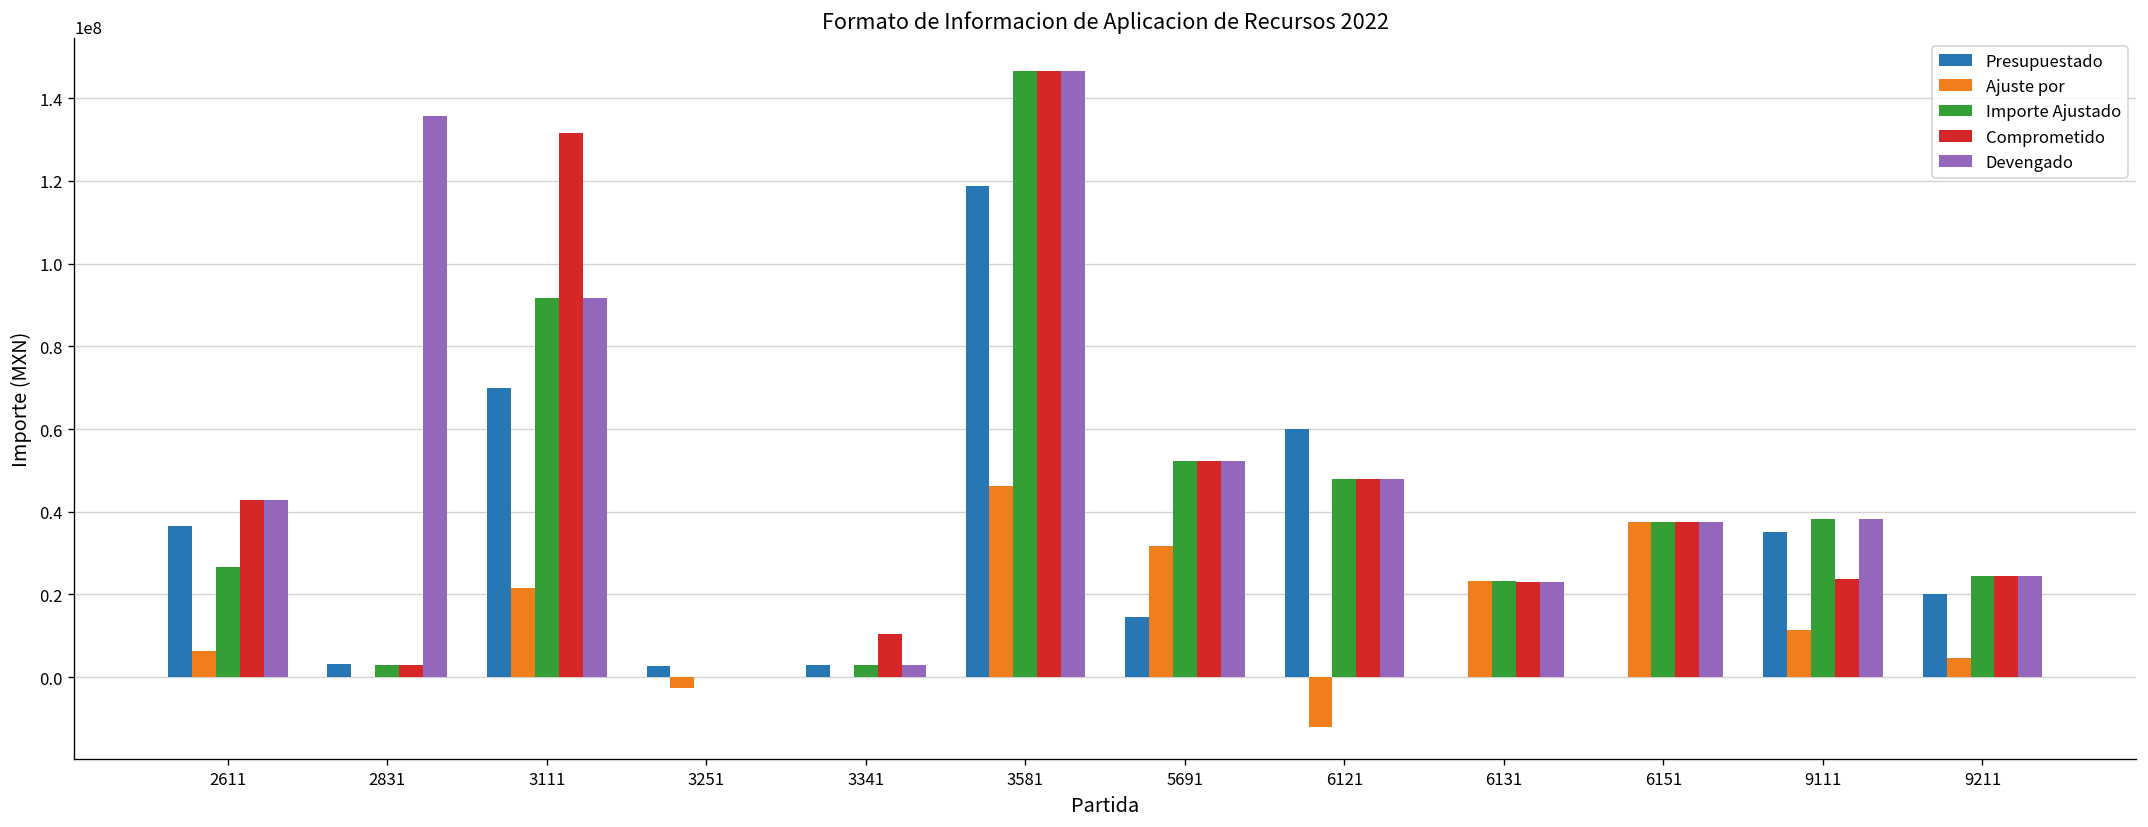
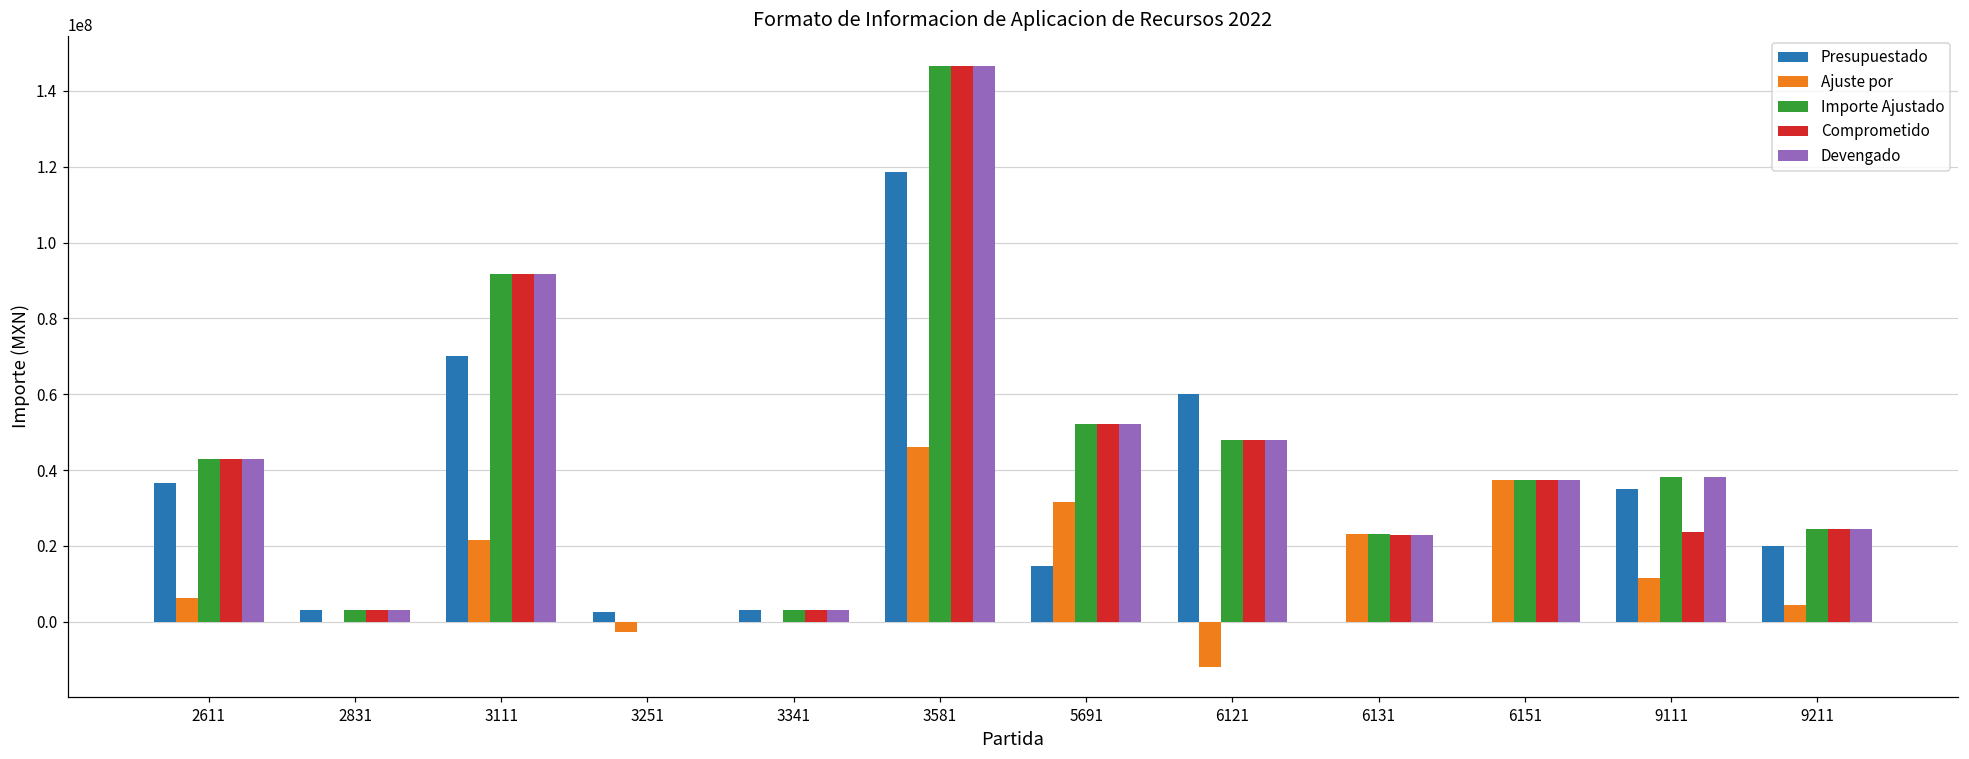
  {
    "Presupuestado": {
      "2611": 37000000,
      "2831": 3000000,
      "3111": 70000000,
      "3251": 3000000,
      "3341": 3000000,
      "3581": 119000000,
      "5691": 15000000,
      "6121": 60000000,
      "6131": 0,
      "6151": 0,
      "9111": 35000000,
      "9211": 20000000
    },
    "Ajuste por": {
      "2611": 6000000,
      "3111": 22000000,
      "3251": -3000000,
      "3581": 46000000,
      "5691": 32000000,
      "6121": -12000000,
      "6131": 23000000,
      "6151": 37000000,
      "9111": 12000000,
      "9211": 5000000
    },
    "Importe Ajustado": {
-     "2611": 27000000,
+     "2611": 43000000,
      "2831": 3000000,
      "3111": 92000000,
      "3251": 0,
      "3341": 3000000,
      "3581": 147000000,
      "5691": 52000000,
      "6121": 48000000,
      "6131": 23000000,
      "6151": 37000000,
      "9111": 38000000,
      "9211": 25000000
    },
    "Comprometido": {
      "2611": 43000000,
      "2831": 3000000,
-     "3111": 132000000,
+     "3111": 92000000,
      "3251": 0,
-     "3341": 10000000,
+     "3341": 3000000,
      "3581": 147000000,
      "5691": 52000000,
      "6121": 48000000,
      "6131": 23000000,
      "6151": 37000000,
      "9111": 24000000,
      "9211": 25000000
    },
    "Devengado": {
      "2611": 43000000,
-     "2831": 136000000,
+     "2831": 3000000,
      "3111": 92000000,
      "3251": 0,
      "3341": 3000000,
      "3581": 147000000,
      "5691": 52000000,
      "6121": 48000000,
      "6131": 23000000,
      "6151": 37000000,
      "9111": 38000000,
      "9211": 25000000
    }
  }
